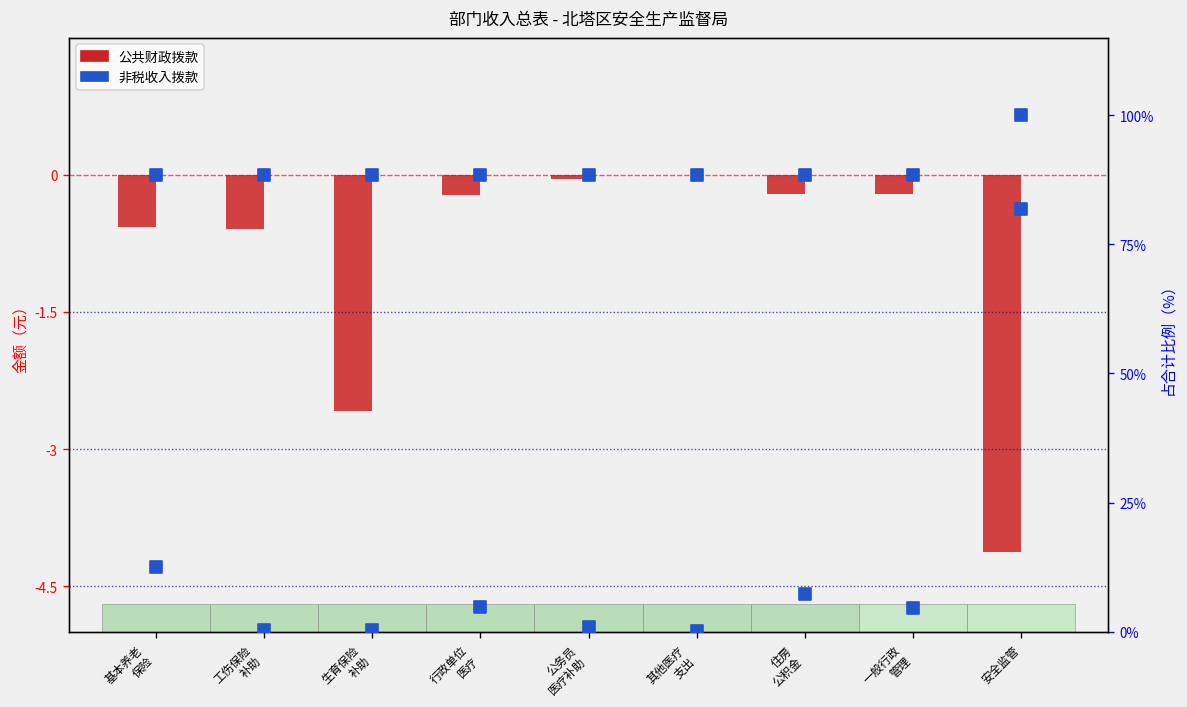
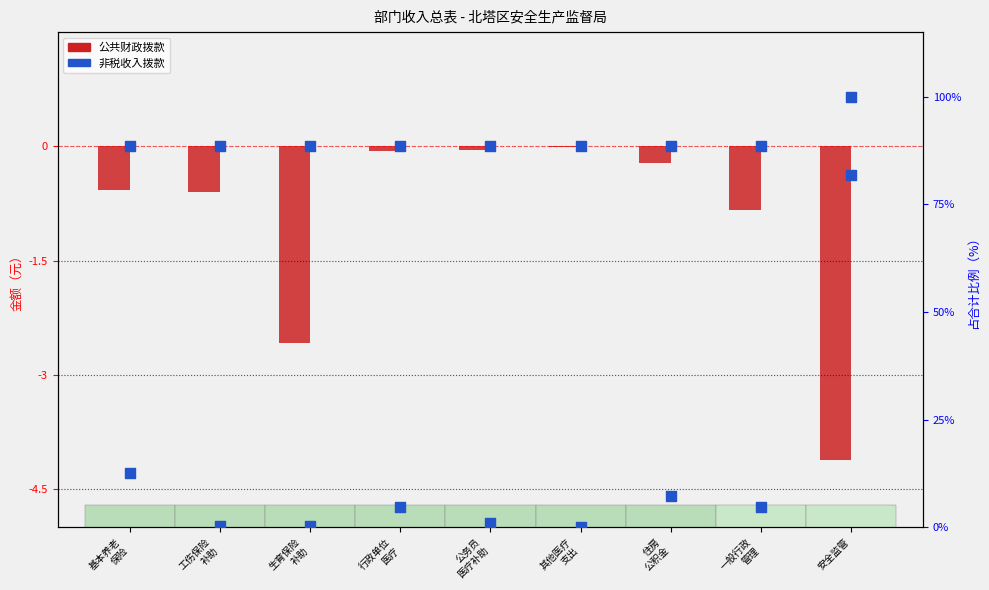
  {
    "公共财政拨款": {
      "基本养老 保险": -0.6,
      "工伤保险 补助": -0.6,
      "生育保险 补助": -2.6,
-     "行政单位 医疗": -0.2,
+     "行政单位 医疗": -0.1,
      "公务员 医疗补助": 0.0,
      "住房 公积金": -0.2,
-     "一般行政 管理": -0.2,
+     "一般行政 管理": -0.8,
      "安全监管": -4.1
    }
  }
